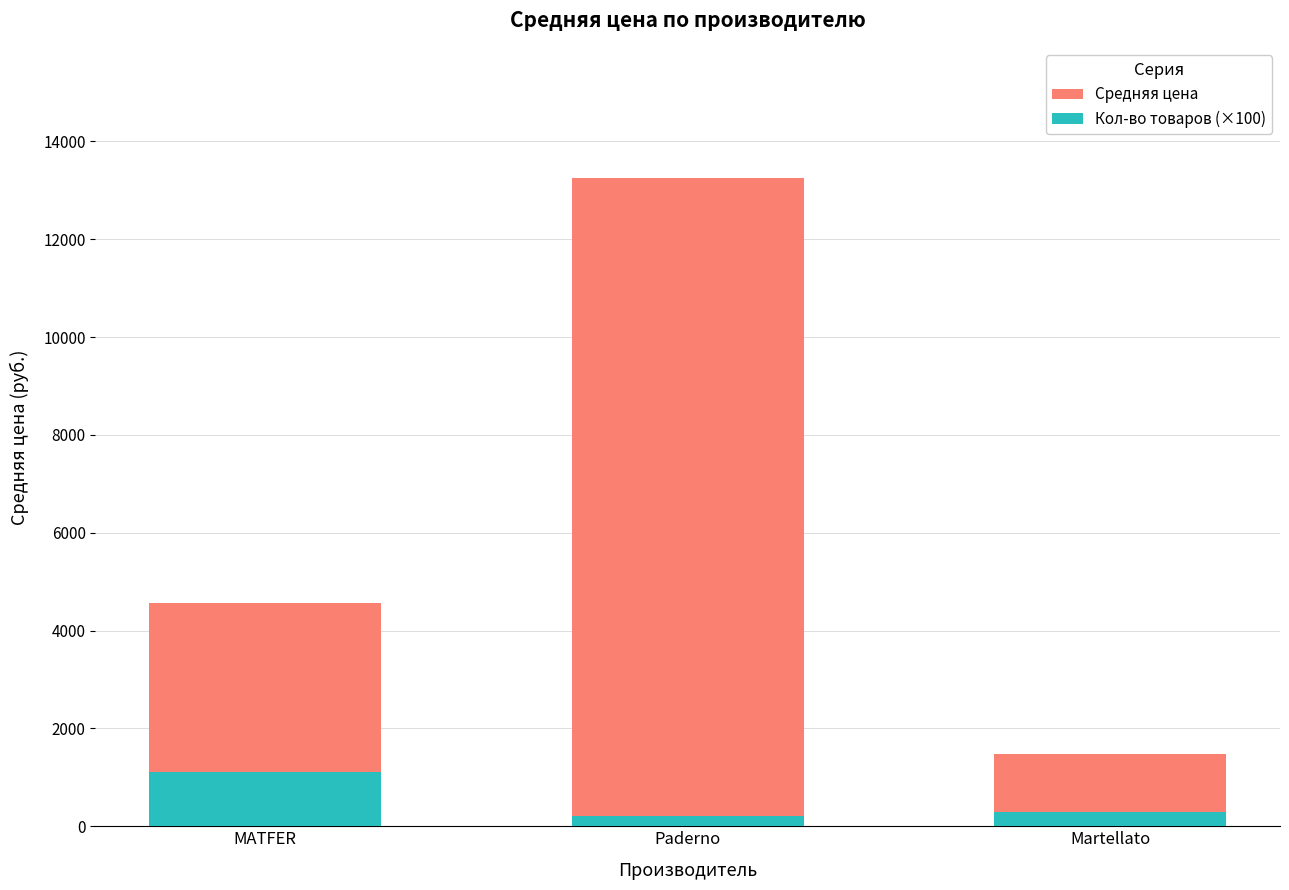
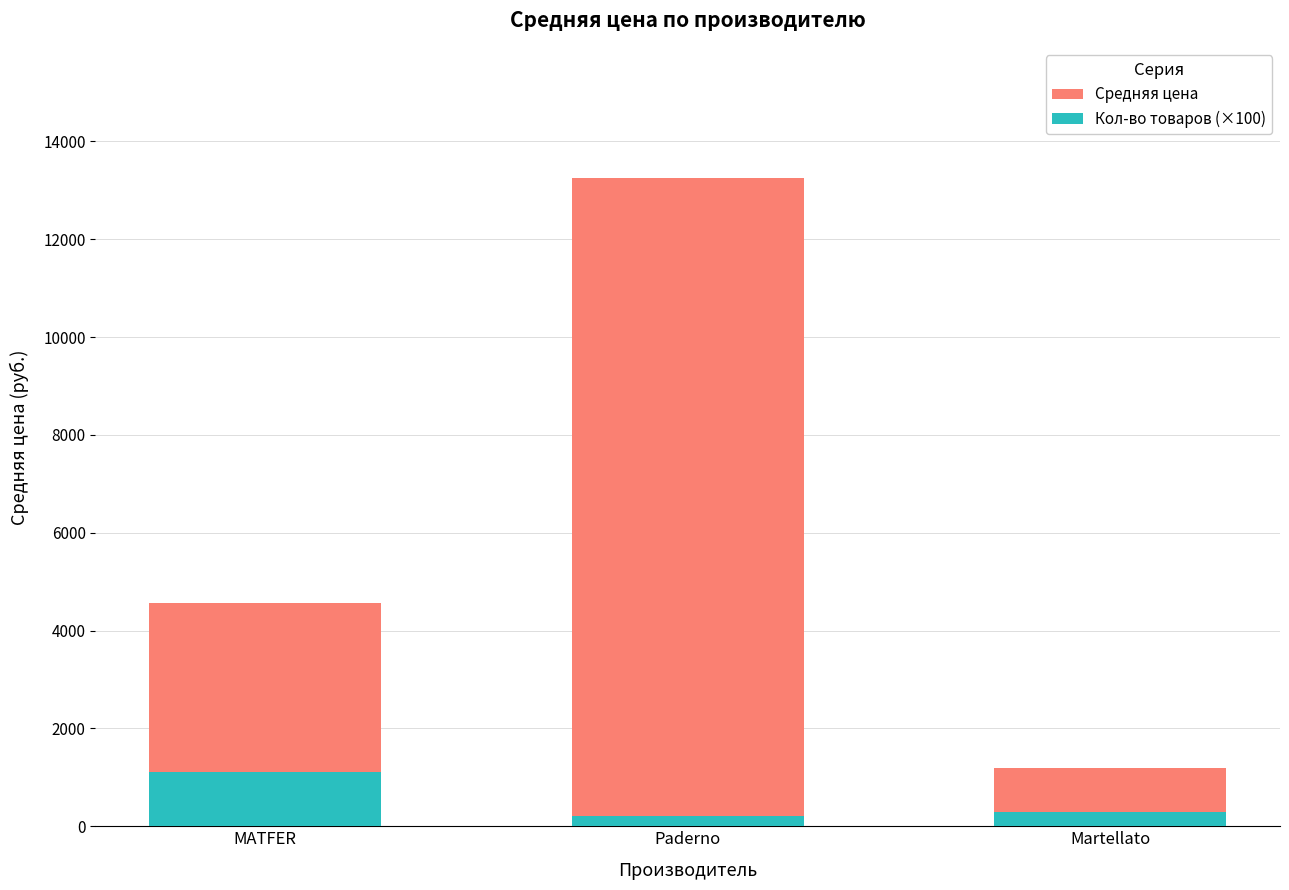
  {
    "Средняя цена": {
      "MATFER": 4600,
      "Paderno": 13300,
-     "Martellato": 1500
+     "Martellato": 1200
    }
  }
